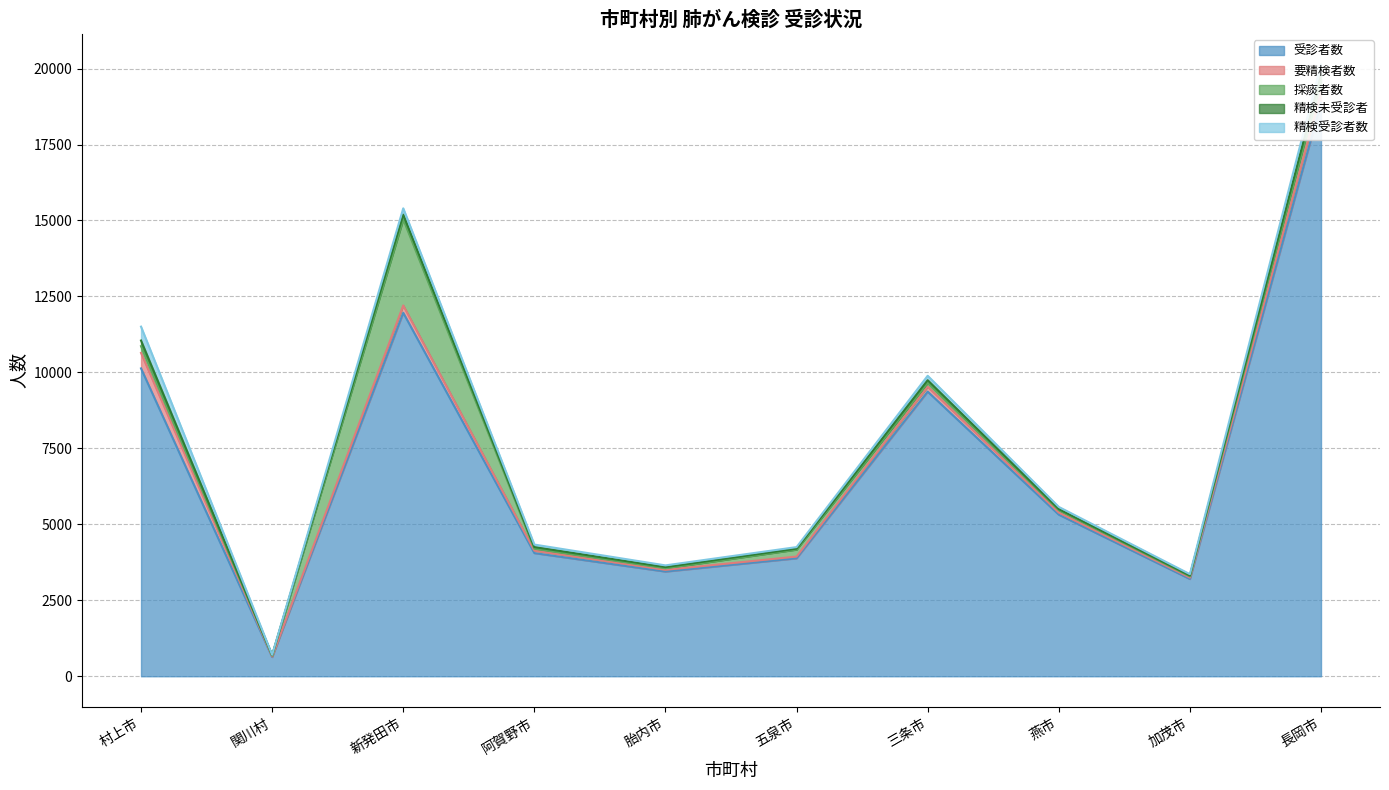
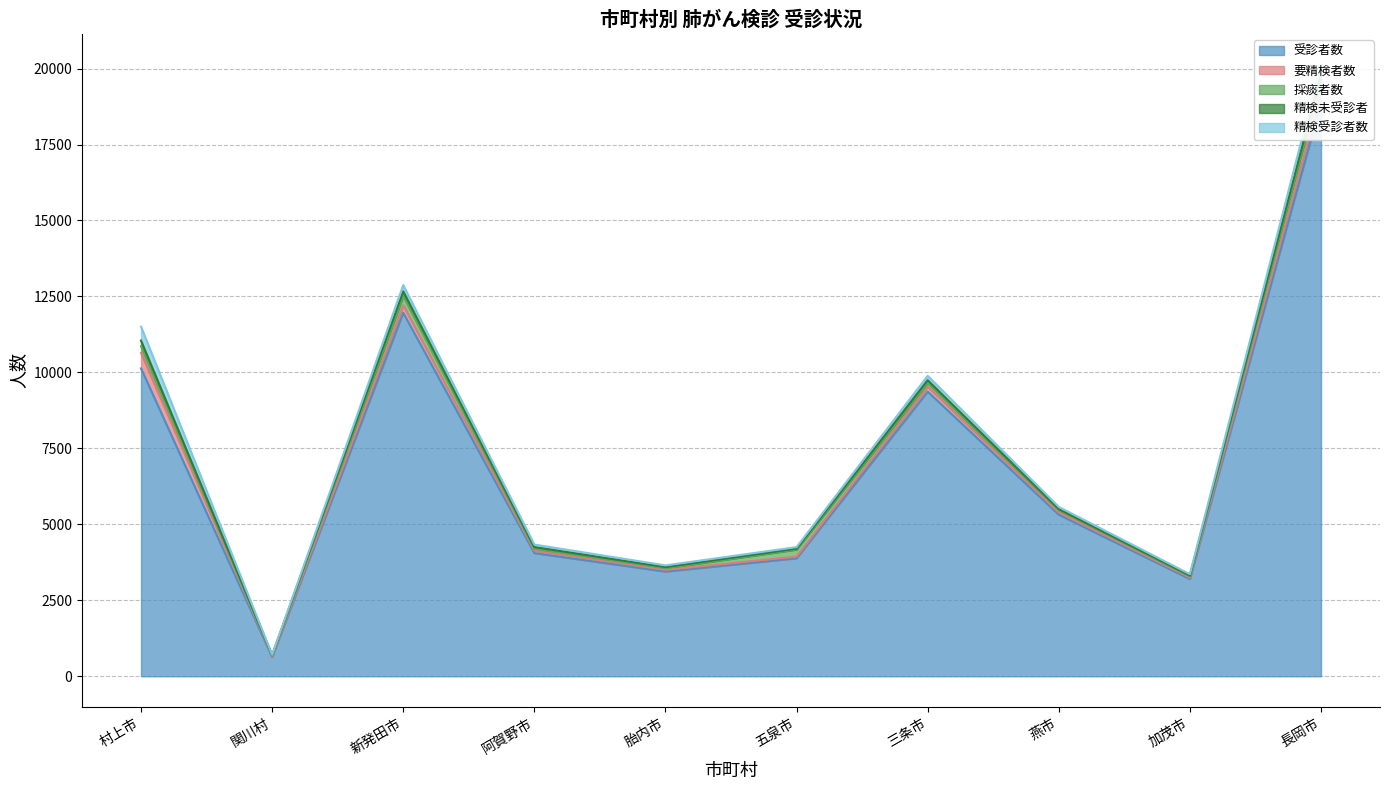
  {
    "受診者数": {
      "村上市": 10100,
      "新発田市": 12000,
      "三条市": 9400
    },
    "要精検者数": {
      "村上市": 500,
      "新発田市": 200,
      "三条市": 200
    },
    "採痰者数": {
      "村上市": 200,
-     "新発田市": 2800,
+     "新発田市": 300,
      "三条市": 100
    },
    "精検未受診者": {
      "村上市": 200,
      "新発田市": 200,
      "三条市": 100
    },
    "精検受診者数": {
      "村上市": 500,
      "新発田市": 200,
      "三条市": 100
    }
  }
